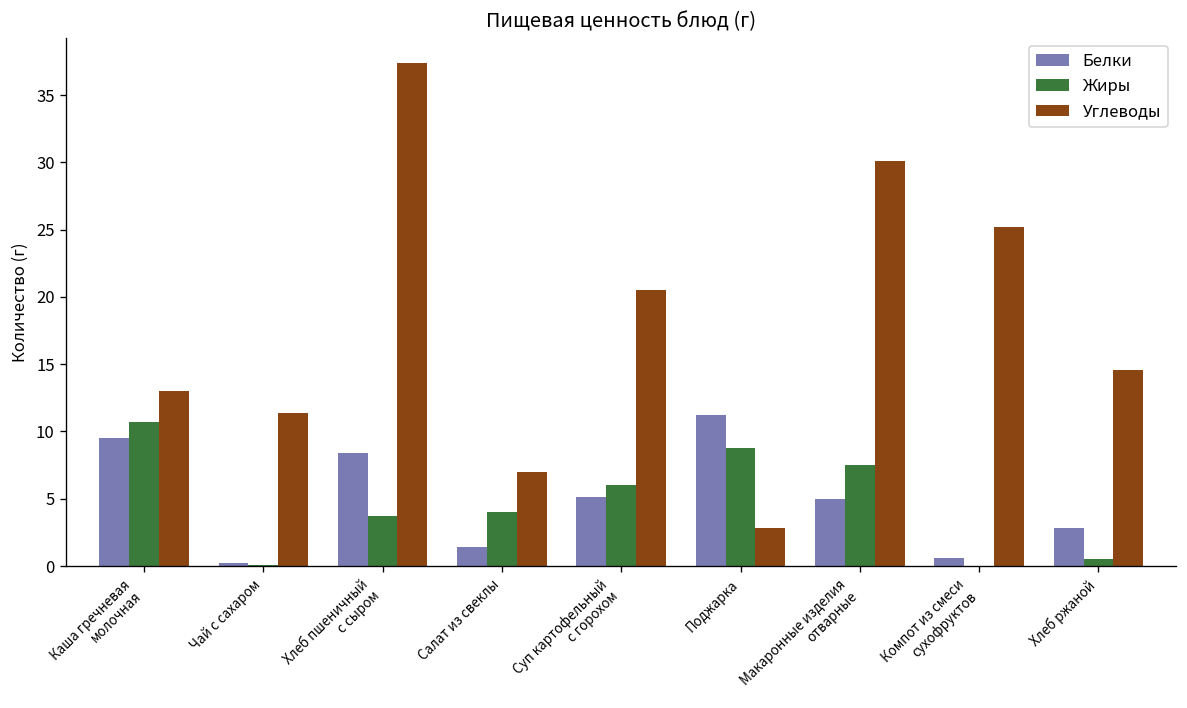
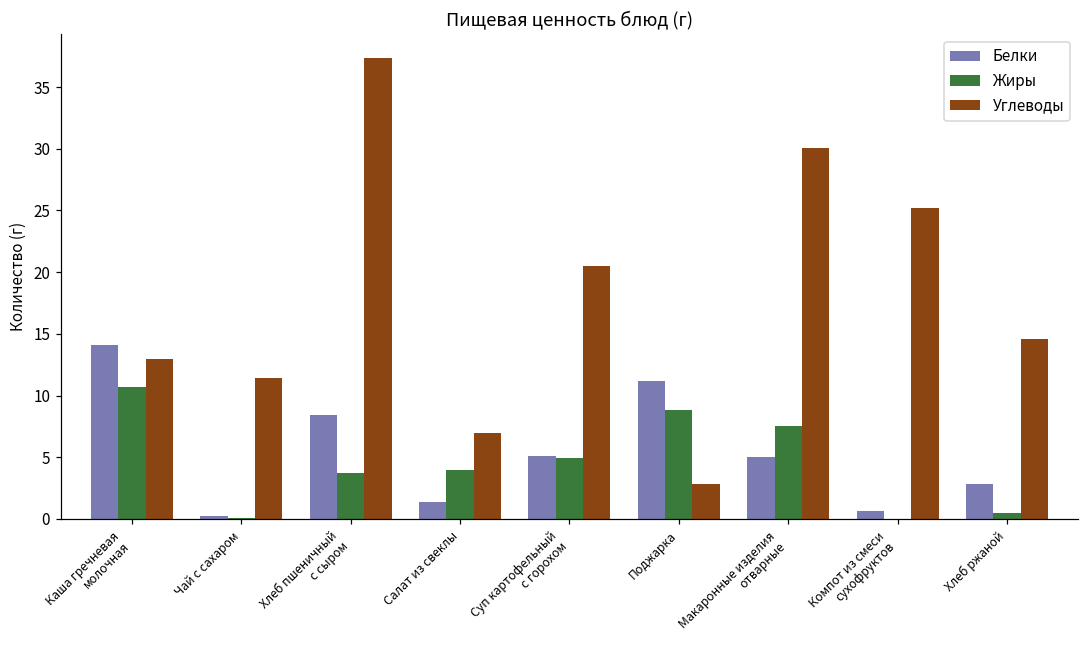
  {
    "Белки": {
-     "Каша гречневая молочная": 9.5,
+     "Каша гречневая молочная": 14.1,
      "Хлеб пшеничный с сыром": 8.4,
      "Салат из свеклы": 1.4,
      "Суп картофельный с горохом": 5.1,
      "Поджарка": 11.2,
      "Макаронные изделия отварные": 5.0,
      "Компот из смеси сухофруктов": 0.6,
      "Хлеб ржаной": 2.8
    },
    "Жиры": {
      "Каша гречневая молочная": 10.7,
      "Хлеб пшеничный с сыром": 3.7,
      "Салат из свеклы": 4.0,
-     "Суп картофельный с горохом": 6.0,
+     "Суп картофельный с горохом": 4.9,
      "Поджарка": 8.8,
      "Макаронные изделия отварные": 7.5,
      "Компот из смеси сухофруктов": 0.0,
      "Хлеб ржаной": 0.5
    },
    "Углеводы": {
      "Каша гречневая молочная": 13.0,
      "Чай с сахаром": 11.4,
      "Хлеб пшеничный с сыром": 37.4,
      "Салат из свеклы": 7.0,
      "Суп картофельный с горохом": 20.5,
      "Поджарка": 2.8,
      "Макаронные изделия отварные": 30.1,
      "Компот из смеси сухофруктов": 25.2,
      "Хлеб ржаной": 14.6
    }
  }
